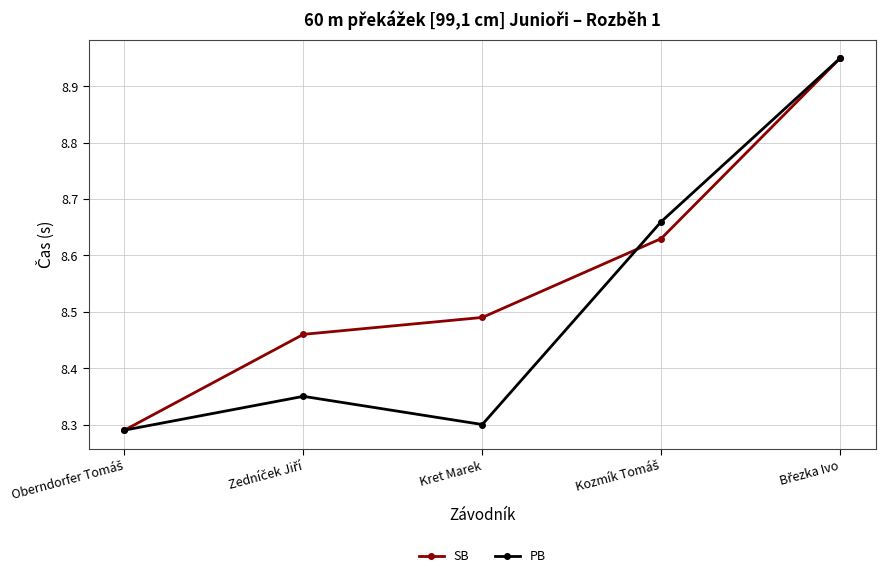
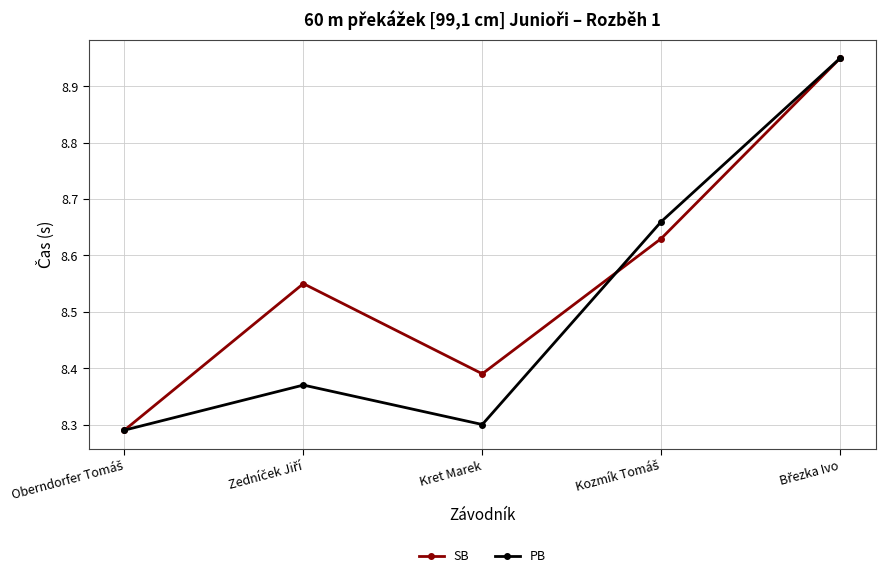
  {
    "SB": {
-     "Zedníček Jiří": 8.46,
-     "Kret Marek": 8.49,
+     "Zedníček Jiří": 8.55,
+     "Kret Marek": 8.39,
      "Kozmík Tomáš": 8.63
    },
    "PB": {
-     "Zedníček Jiří": 8.35,
+     "Zedníček Jiří": 8.37,
      "Kret Marek": 8.30,
      "Kozmík Tomáš": 8.66
    }
  }
